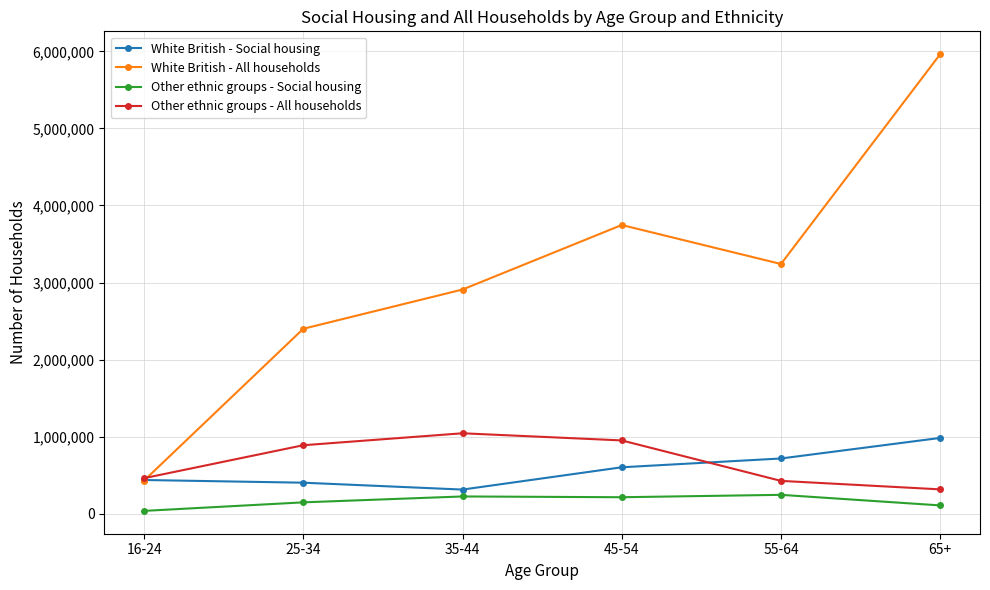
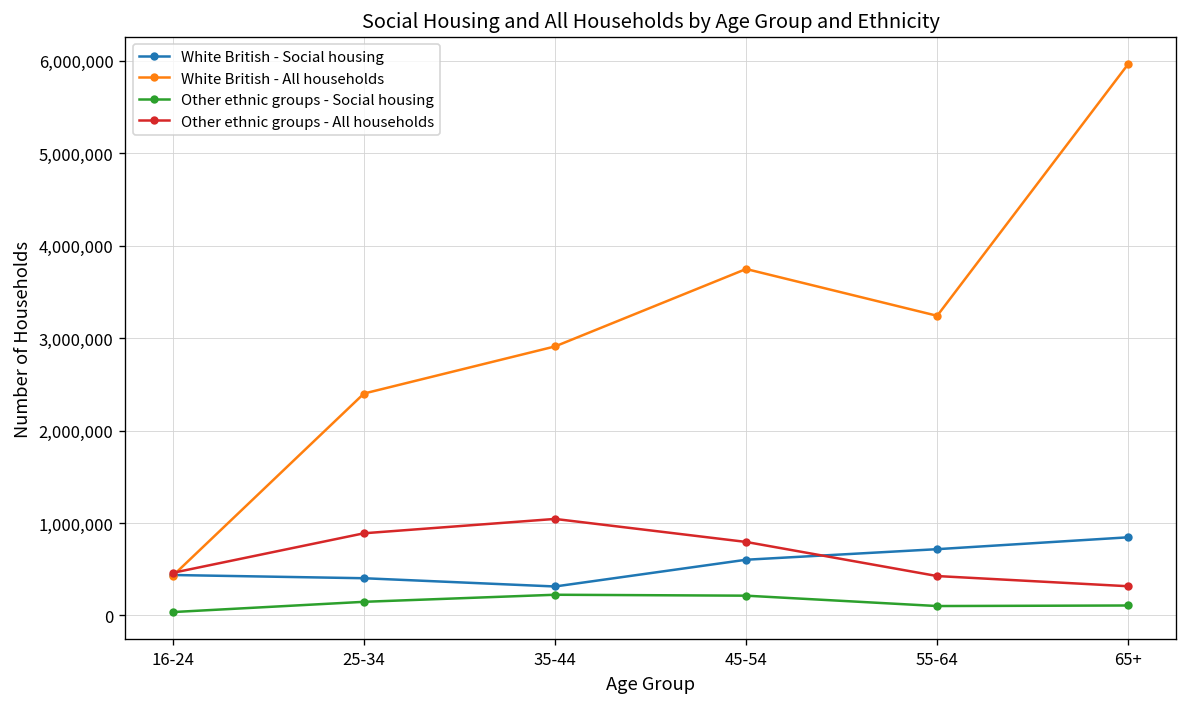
  {
    "White British - Social housing": {
      "25-34": "400,000",
      "35-44": "300,000",
      "45-54": "600,000",
      "55-64": "700,000",
-     "65+": "1,000,000"
+     "65+": "800,000"
    },
    "White British - All households": {
      "25-34": "2,400,000",
      "35-44": "2,900,000",
      "45-54": "3,700,000",
      "55-64": "3,200,000",
      "65+": "6,000,000"
    },
    "Other ethnic groups - Social housing": {
      "16-24": "0",
      "25-34": "100,000",
      "35-44": "200,000",
      "45-54": "200,000",
-     "55-64": "200,000",
+     "55-64": "100,000",
      "65+": "100,000"
    },
    "Other ethnic groups - All households": {
      "25-34": "900,000",
      "35-44": "1,000,000",
-     "45-54": "1,000,000",
+     "45-54": "800,000",
      "55-64": "400,000",
      "65+": "300,000"
    }
  }
